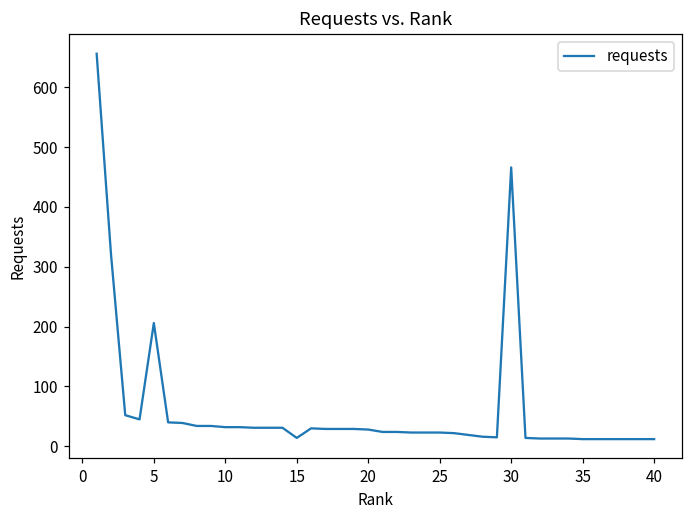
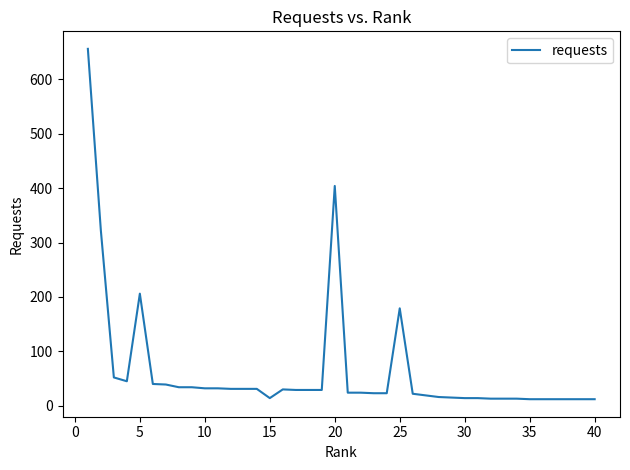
  {
    "5": 210,
    "10": 30,
    "15": 10,
-   "20": 30,
-   "25": 20,
-   "30": 470,
+   "20": 400,
+   "25": 180,
+   "30": 10,
    "35": 10,
    "40": 10
  }
